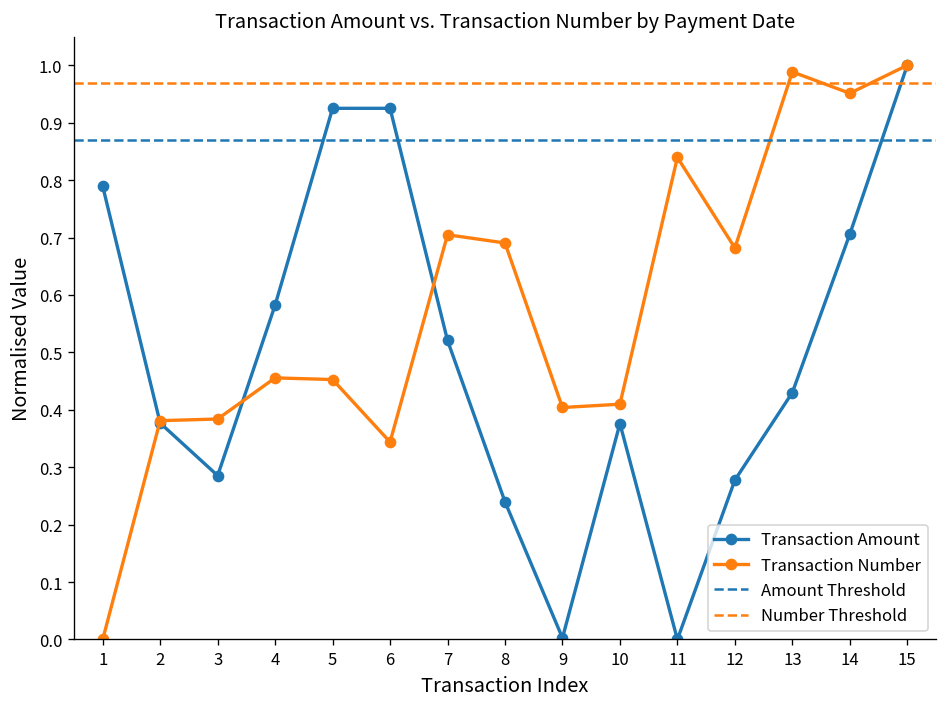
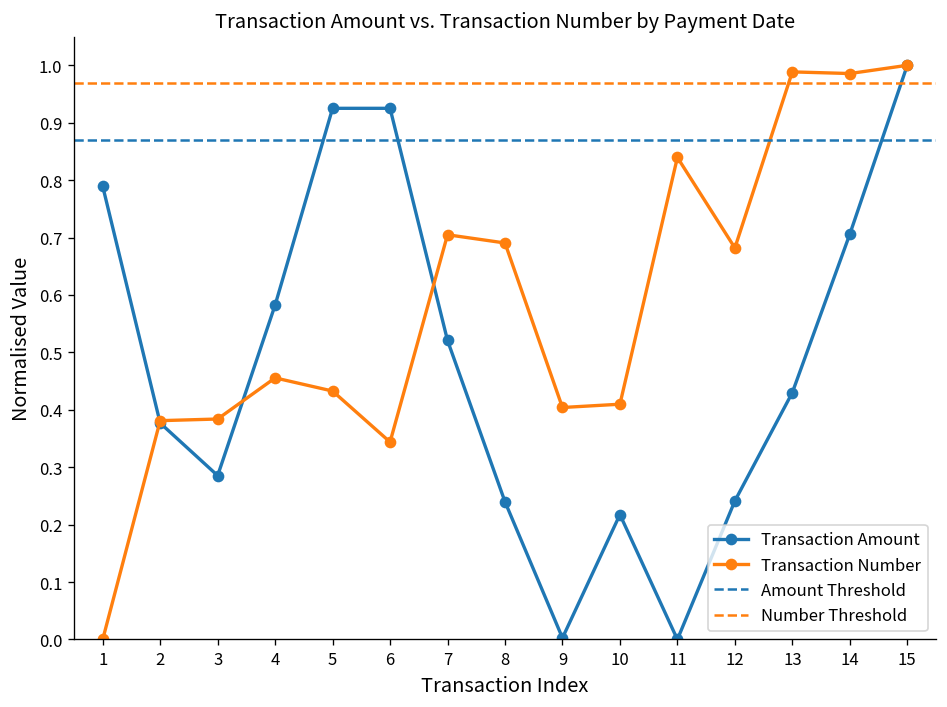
  {
    "Transaction Amount": {
      "1": 0.79,
      "3": 0.29,
      "4": 0.58,
      "5": 0.93,
      "6": 0.93,
      "7": 0.52,
      "8": 0.24,
      "9": 0.00,
-     "10": 0.38,
+     "10": 0.22,
      "11": 0.00,
-     "12": 0.28,
+     "12": 0.24,
      "13": 0.43,
      "14": 0.71
    },
    "Transaction Number": {
      "1": 0.00,
      "3": 0.38,
      "4": 0.46,
-     "5": 0.45,
+     "5": 0.43,
      "6": 0.34,
      "7": 0.70,
      "8": 0.69,
      "9": 0.40,
      "10": 0.41,
      "11": 0.84,
      "12": 0.68,
      "13": 0.99,
-     "14": 0.95
+     "14": 0.99
    }
  }
